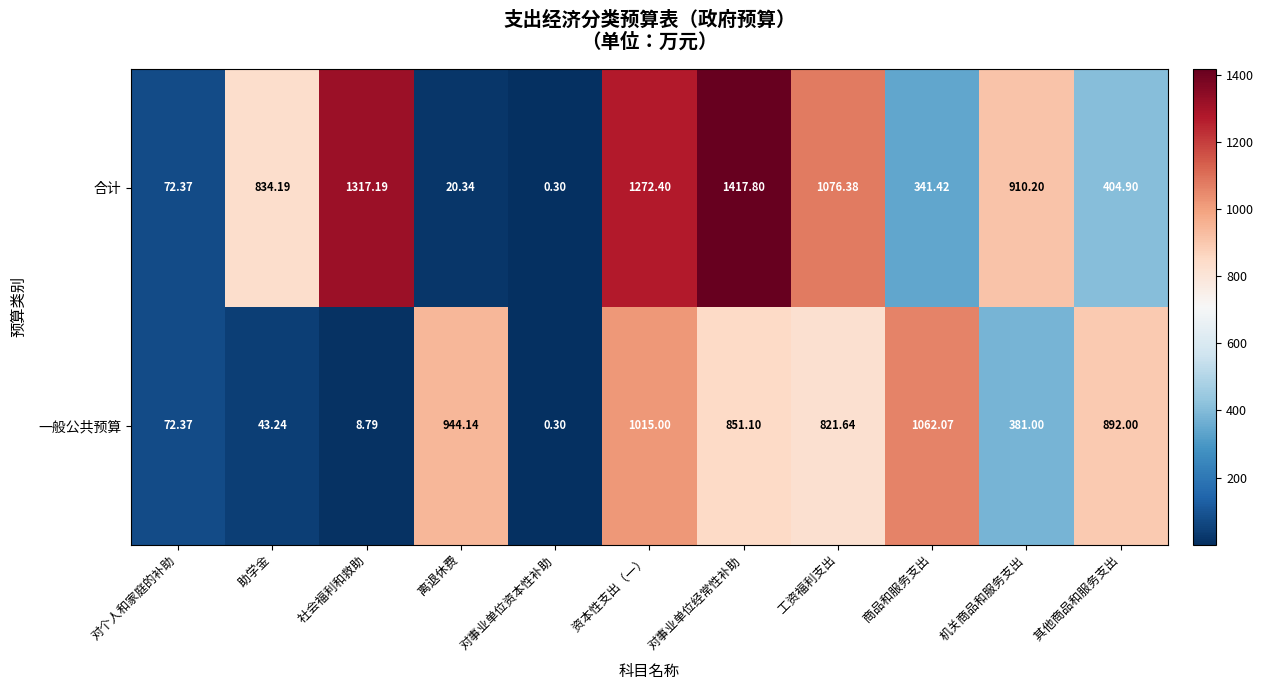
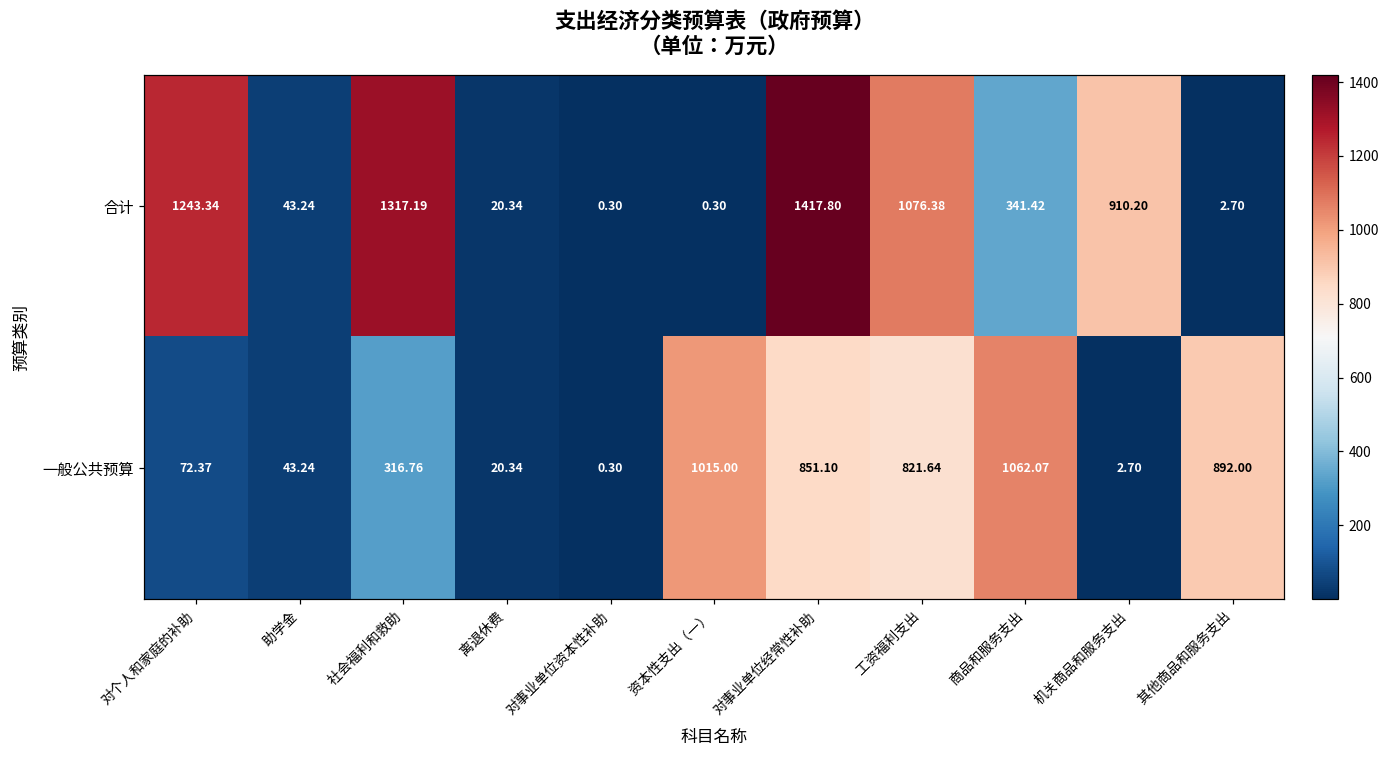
  {
    "合计": {
-     "对个人和家庭的补助": 72.37,
-     "助学金": 834.19,
+     "对个人和家庭的补助": 1243.34,
+     "助学金": 43.24,
      "社会福利和救助": 1317.19,
      "离退休费": 20.34,
      "对事业单位资本性补助": 0.30,
-     "资本性支出（一）": 1272.40,
+     "资本性支出（一）": 0.30,
      "对事业单位经常性补助": 1417.80,
      "工资福利支出": 1076.38,
      "商品和服务支出": 341.42,
      "机关商品和服务支出": 910.20,
-     "其他商品和服务支出": 404.90
+     "其他商品和服务支出": 2.70
    },
    "一般公共预算": {
      "对个人和家庭的补助": 72.37,
      "助学金": 43.24,
-     "社会福利和救助": 8.79,
-     "离退休费": 944.14,
+     "社会福利和救助": 316.76,
+     "离退休费": 20.34,
      "对事业单位资本性补助": 0.30,
      "资本性支出（一）": 1015.00,
      "对事业单位经常性补助": 851.10,
      "工资福利支出": 821.64,
      "商品和服务支出": 1062.07,
-     "机关商品和服务支出": 381.00,
+     "机关商品和服务支出": 2.70,
      "其他商品和服务支出": 892.00
    }
  }
